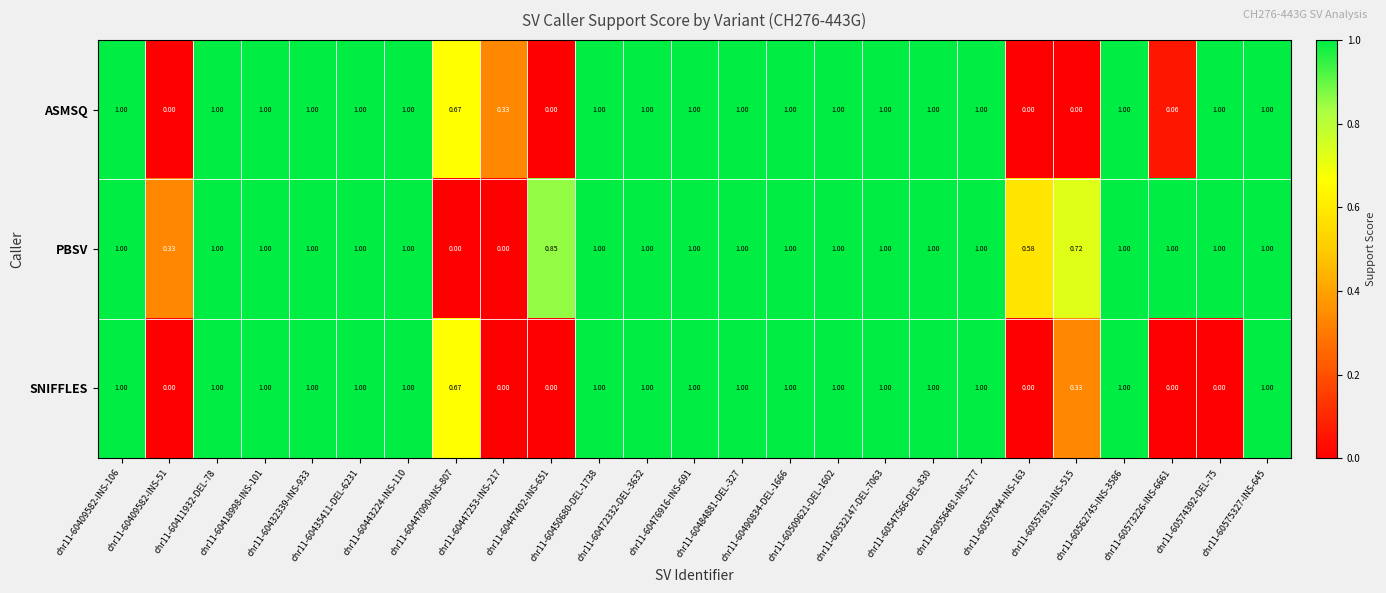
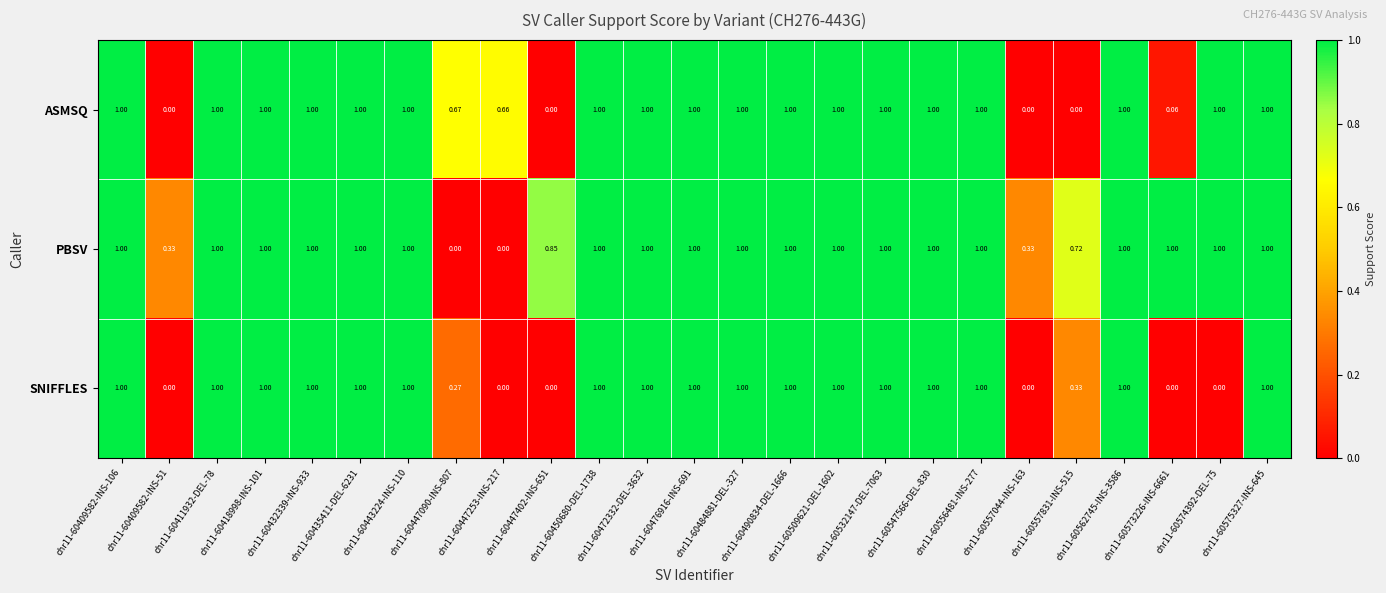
  {
    "ASMSQ": {
      "chr11-60409582-INS-106": 1.00,
      "chr11-60409582-INS-51": 0.00,
      "chr11-60411932-DEL-78": 1.00,
      "chr11-60418998-INS-101": 1.00,
      "chr11-60432339-INS-933": 1.00,
      "chr11-60435411-DEL-6231": 1.00,
      "chr11-60443224-INS-110": 1.00,
      "chr11-60447090-INS-807": 0.67,
-     "chr11-60447253-INS-217": 0.33,
+     "chr11-60447253-INS-217": 0.66,
      "chr11-60447402-INS-651": 0.00,
      "chr11-60450680-DEL-1738": 1.00,
      "chr11-60472332-DEL-3632": 1.00,
      "chr11-60476916-INS-691": 1.00,
      "chr11-60484881-DEL-327": 1.00,
      "chr11-60490834-DEL-1666": 1.00,
      "chr11-60509621-DEL-1602": 1.00,
      "chr11-60532147-DEL-7063": 1.00,
      "chr11-60547566-DEL-830": 1.00,
      "chr11-60556481-INS-277": 1.00,
      "chr11-60557044-INS-163": 0.00,
      "chr11-60557831-INS-515": 0.00,
      "chr11-60562745-INS-3586": 1.00,
      "chr11-60573226-INS-6661": 0.06,
      "chr11-60574392-DEL-75": 1.00,
      "chr11-60575327-INS-645": 1.00
    },
    "PBSV": {
      "chr11-60409582-INS-106": 1.00,
      "chr11-60409582-INS-51": 0.33,
      "chr11-60411932-DEL-78": 1.00,
      "chr11-60418998-INS-101": 1.00,
      "chr11-60432339-INS-933": 1.00,
      "chr11-60435411-DEL-6231": 1.00,
      "chr11-60443224-INS-110": 1.00,
      "chr11-60447090-INS-807": 0.00,
      "chr11-60447253-INS-217": 0.00,
      "chr11-60447402-INS-651": 0.85,
      "chr11-60450680-DEL-1738": 1.00,
      "chr11-60472332-DEL-3632": 1.00,
      "chr11-60476916-INS-691": 1.00,
      "chr11-60484881-DEL-327": 1.00,
      "chr11-60490834-DEL-1666": 1.00,
      "chr11-60509621-DEL-1602": 1.00,
      "chr11-60532147-DEL-7063": 1.00,
      "chr11-60547566-DEL-830": 1.00,
      "chr11-60556481-INS-277": 1.00,
-     "chr11-60557044-INS-163": 0.58,
+     "chr11-60557044-INS-163": 0.33,
      "chr11-60557831-INS-515": 0.72,
      "chr11-60562745-INS-3586": 1.00,
      "chr11-60573226-INS-6661": 1.00,
      "chr11-60574392-DEL-75": 1.00,
      "chr11-60575327-INS-645": 1.00
    },
    "SNIFFLES": {
      "chr11-60409582-INS-106": 1.00,
      "chr11-60409582-INS-51": 0.00,
      "chr11-60411932-DEL-78": 1.00,
      "chr11-60418998-INS-101": 1.00,
      "chr11-60432339-INS-933": 1.00,
      "chr11-60435411-DEL-6231": 1.00,
      "chr11-60443224-INS-110": 1.00,
-     "chr11-60447090-INS-807": 0.67,
+     "chr11-60447090-INS-807": 0.27,
      "chr11-60447253-INS-217": 0.00,
      "chr11-60447402-INS-651": 0.00,
      "chr11-60450680-DEL-1738": 1.00,
      "chr11-60472332-DEL-3632": 1.00,
      "chr11-60476916-INS-691": 1.00,
      "chr11-60484881-DEL-327": 1.00,
      "chr11-60490834-DEL-1666": 1.00,
      "chr11-60509621-DEL-1602": 1.00,
      "chr11-60532147-DEL-7063": 1.00,
      "chr11-60547566-DEL-830": 1.00,
      "chr11-60556481-INS-277": 1.00,
      "chr11-60557044-INS-163": 0.00,
      "chr11-60557831-INS-515": 0.33,
      "chr11-60562745-INS-3586": 1.00,
      "chr11-60573226-INS-6661": 0.00,
      "chr11-60574392-DEL-75": 0.00,
      "chr11-60575327-INS-645": 1.00
    }
  }
